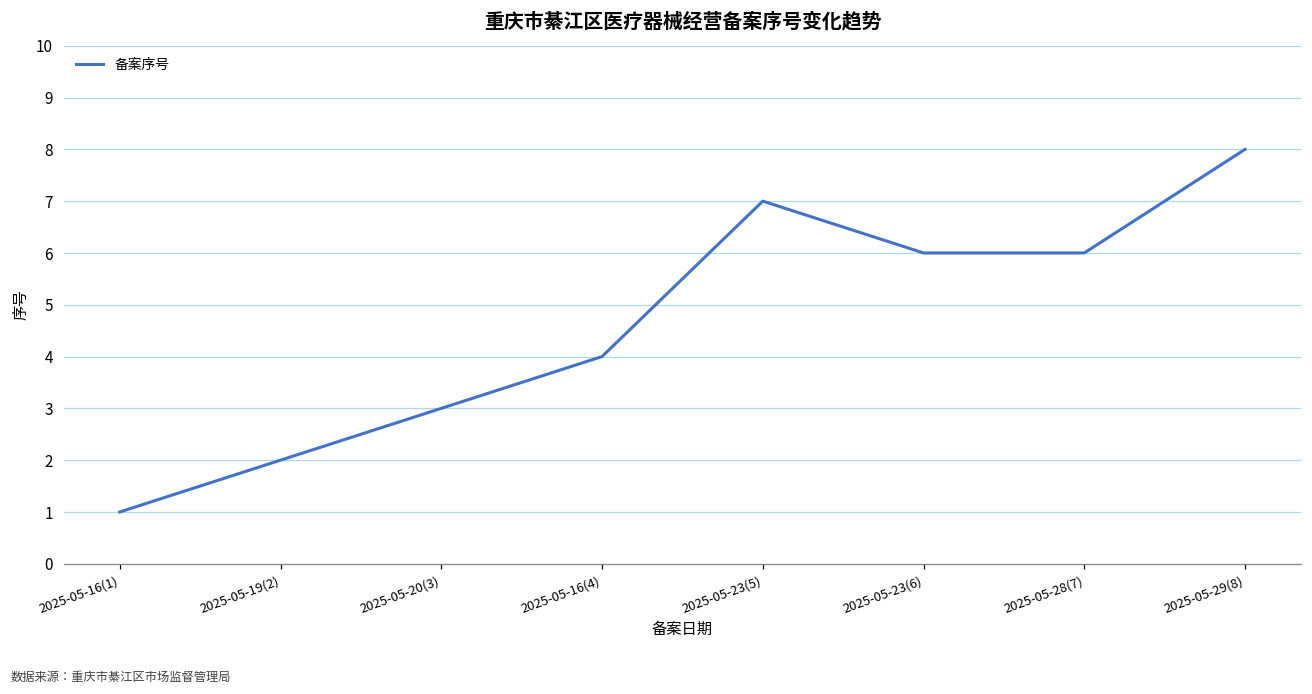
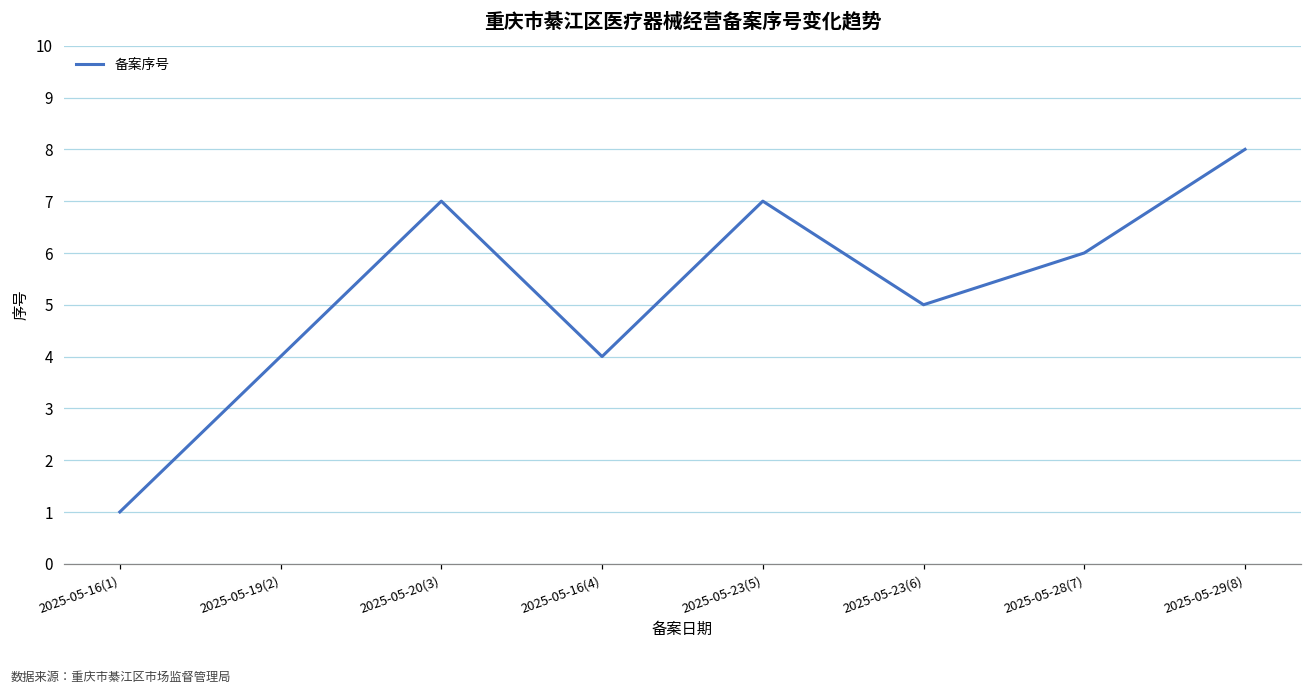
  {
    "2025-05-16(1)": 1,
-   "2025-05-19(2)": 2,
-   "2025-05-20(3)": 3,
+   "2025-05-19(2)": 4,
+   "2025-05-20(3)": 7,
    "2025-05-16(4)": 4,
    "2025-05-23(5)": 7,
-   "2025-05-23(6)": 6,
+   "2025-05-23(6)": 5,
    "2025-05-28(7)": 6,
    "2025-05-29(8)": 8
  }
